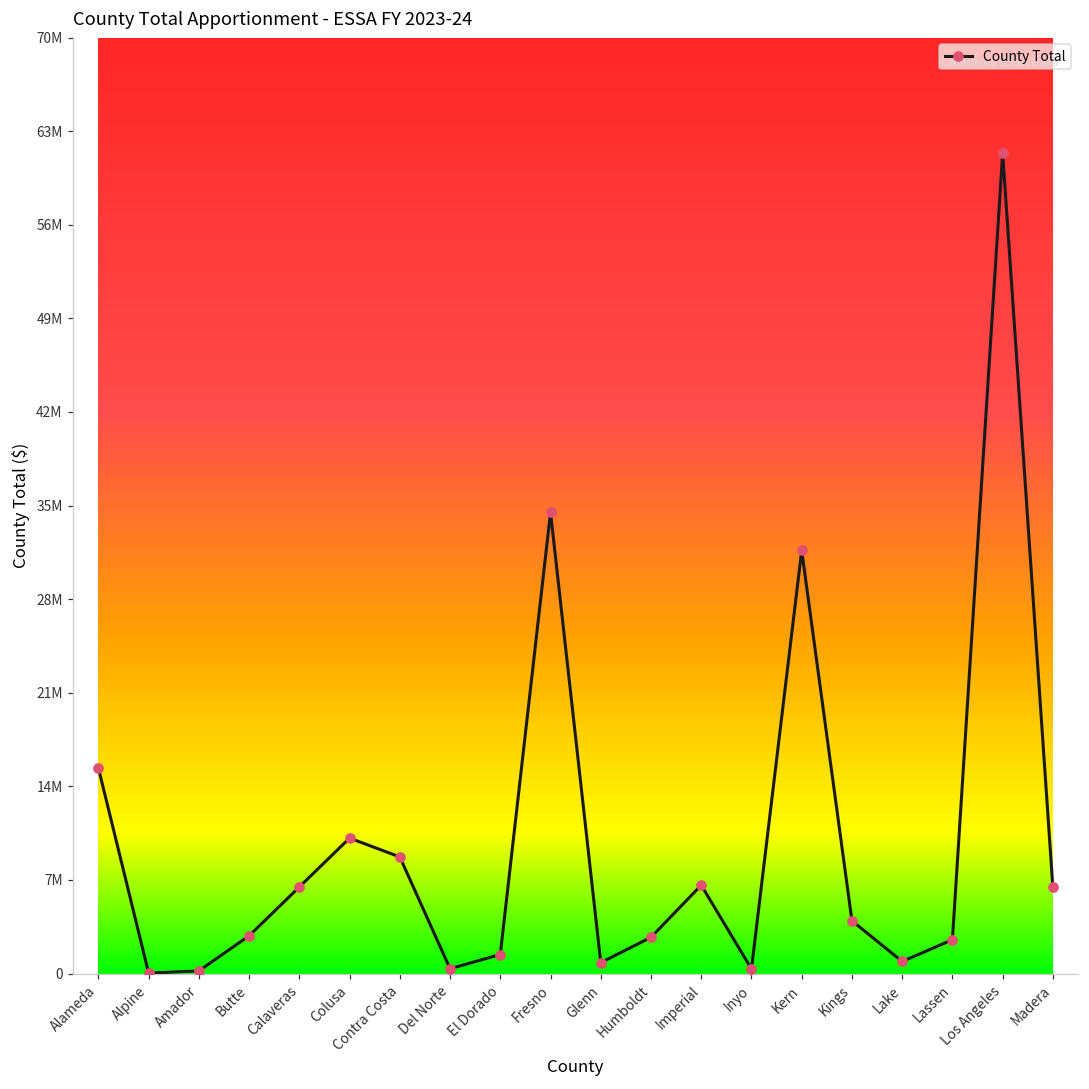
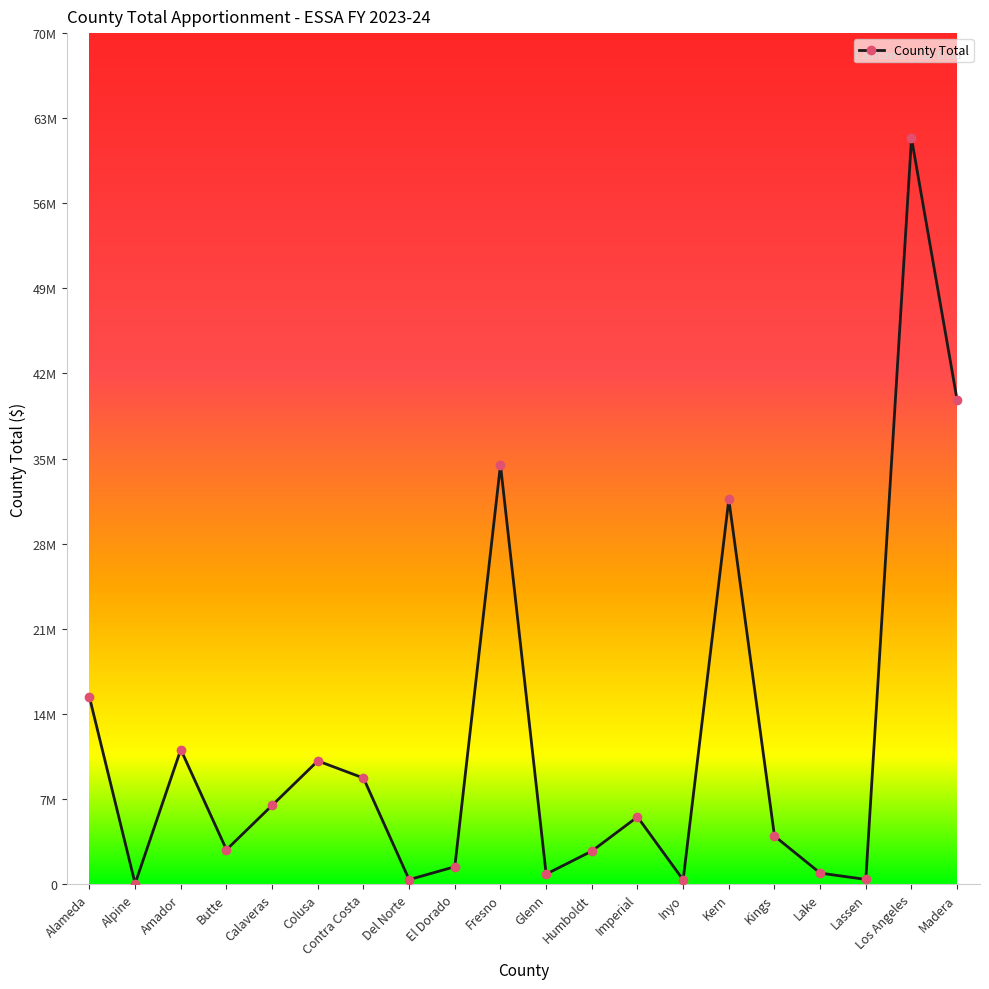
  {
    "Alameda": 15400000,
    "Alpine": 0,
-   "Amador": 200000,
+   "Amador": 11100000,
    "Butte": 2800000,
    "Calaveras": 6500000,
    "Colusa": 10100000,
    "Contra Costa": 8700000,
    "Del Norte": 400000,
    "El Dorado": 1400000,
    "Fresno": 34500000,
    "Glenn": 800000,
    "Humboldt": 2700000,
-   "Imperial": 6600000,
+   "Imperial": 5500000,
    "Inyo": 300000,
    "Kern": 31600000,
    "Kings": 3900000,
    "Lake": 900000,
-   "Lassen": 2500000,
+   "Lassen": 400000,
    "Los Angeles": 61400000,
-   "Madera": 6400000
+   "Madera": 39800000
  }
